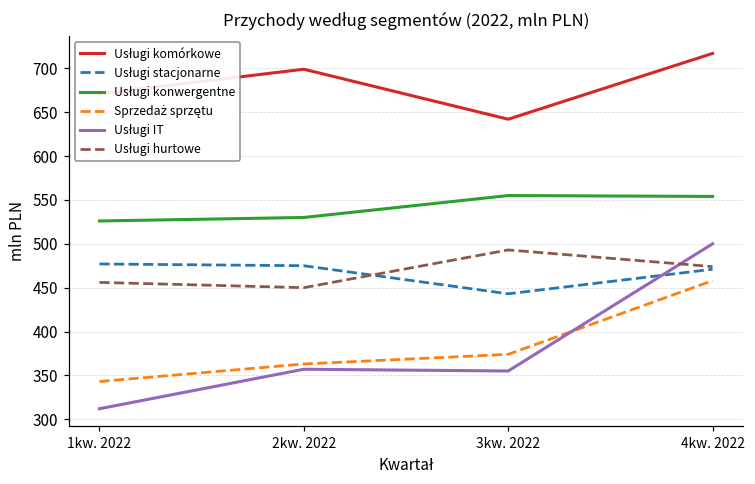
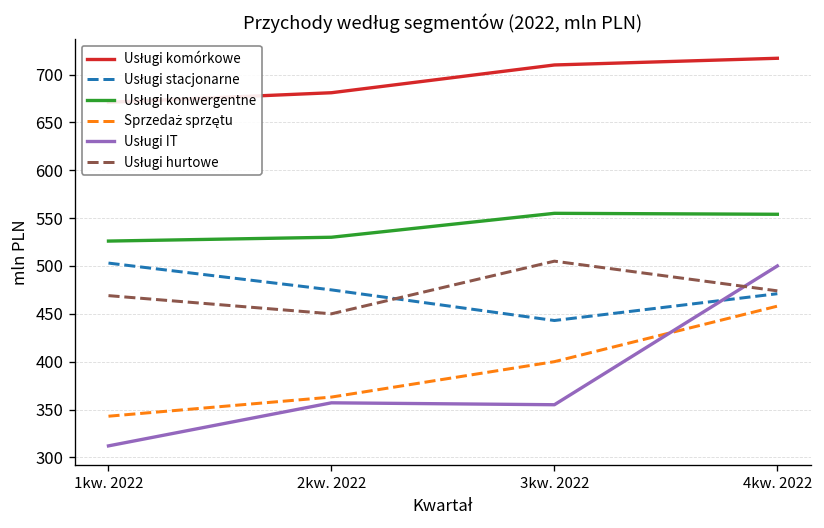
  {
    "Usługi komórkowe": {
-     "2kw. 2022": 700,
-     "3kw. 2022": 640,
+     "2kw. 2022": 680,
+     "3kw. 2022": 710,
      "4kw. 2022": 720
    },
    "Usługi stacjonarne": {
-     "1kw. 2022": 480,
+     "1kw. 2022": 500,
      "2kw. 2022": 480,
      "3kw. 2022": 440
    },
    "Usługi konwergentne": {
      "1kw. 2022": 530,
      "2kw. 2022": 530,
      "3kw. 2022": 560,
      "4kw. 2022": 550
    },
    "Sprzedaż sprzętu": {
      "1kw. 2022": 340,
      "2kw. 2022": 360,
-     "3kw. 2022": 370,
+     "3kw. 2022": 400,
      "4kw. 2022": 460
    },
    "Usługi IT": {
      "1kw. 2022": 310,
      "2kw. 2022": 360,
      "3kw. 2022": 360,
      "4kw. 2022": 500
    },
    "Usługi hurtowe": {
-     "1kw. 2022": 460,
+     "1kw. 2022": 470,
      "2kw. 2022": 450,
-     "3kw. 2022": 490
+     "3kw. 2022": 510
    }
  }
